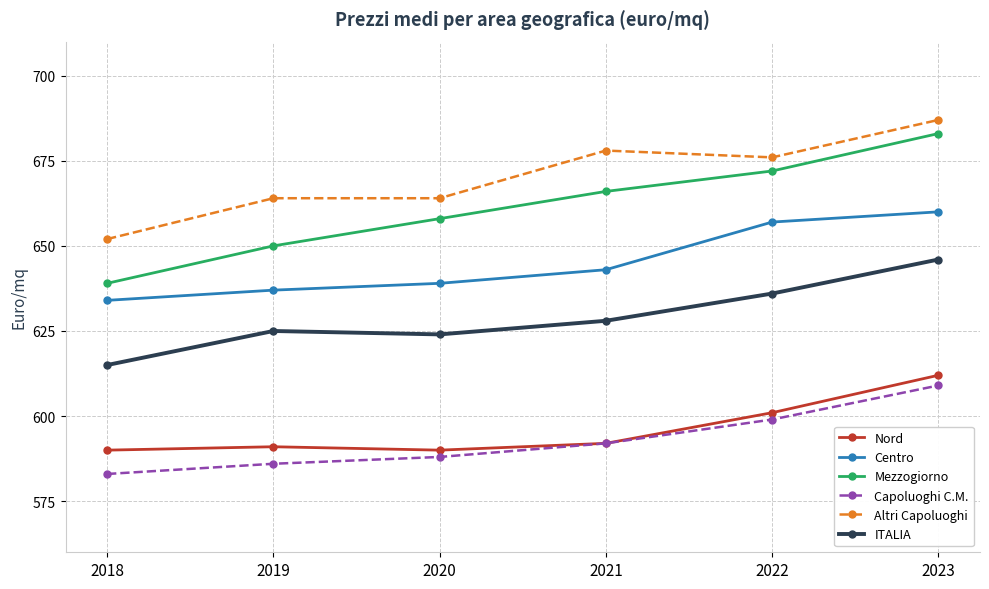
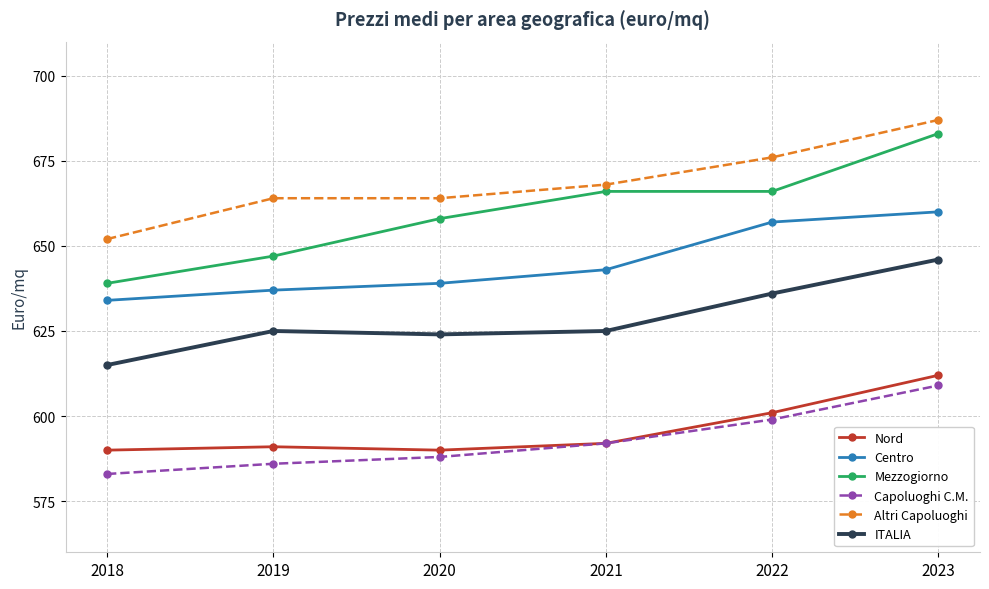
  {
    "Nord": {
      "2018": 590,
      "2019": 591,
      "2020": 590,
      "2022": 601,
      "2023": 612
    },
    "Centro": {
      "2018": 634,
      "2019": 637,
      "2020": 639,
      "2021": 643,
      "2022": 657,
      "2023": 660
    },
    "Mezzogiorno": {
      "2018": 639,
-     "2019": 650,
+     "2019": 647,
      "2020": 658,
      "2021": 666,
-     "2022": 672,
+     "2022": 666,
      "2023": 683
    },
    "Capoluoghi C.M.": {
      "2018": 583,
      "2019": 586,
      "2020": 588,
      "2022": 599,
      "2023": 609
    },
    "Altri Capoluoghi": {
      "2018": 652,
      "2019": 664,
      "2020": 664,
-     "2021": 678,
+     "2021": 668,
      "2022": 676,
      "2023": 687
    },
    "ITALIA": {
      "2018": 615,
      "2019": 625,
      "2020": 624,
-     "2021": 628,
+     "2021": 625,
      "2022": 636,
      "2023": 646
    }
  }
